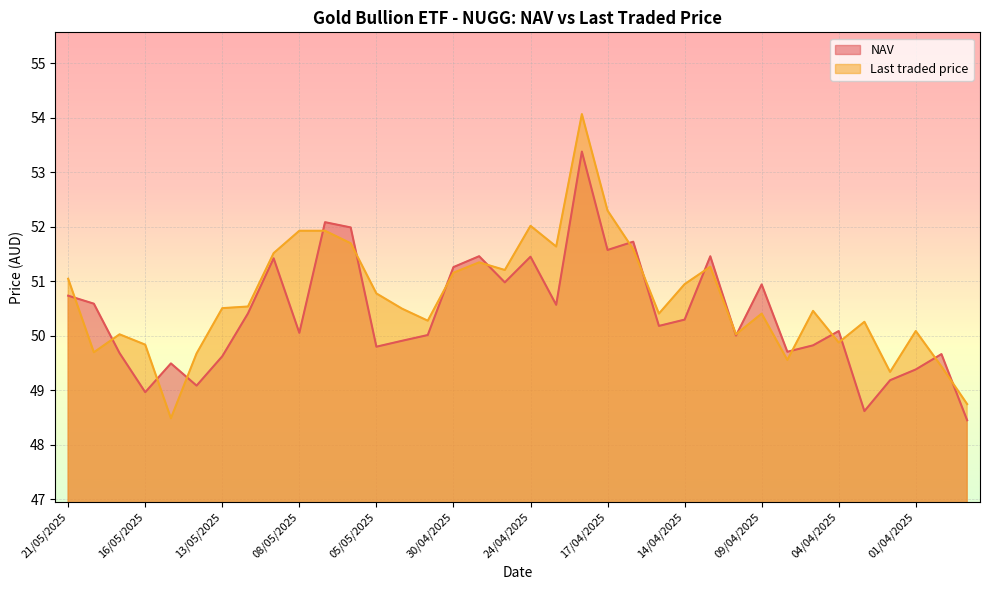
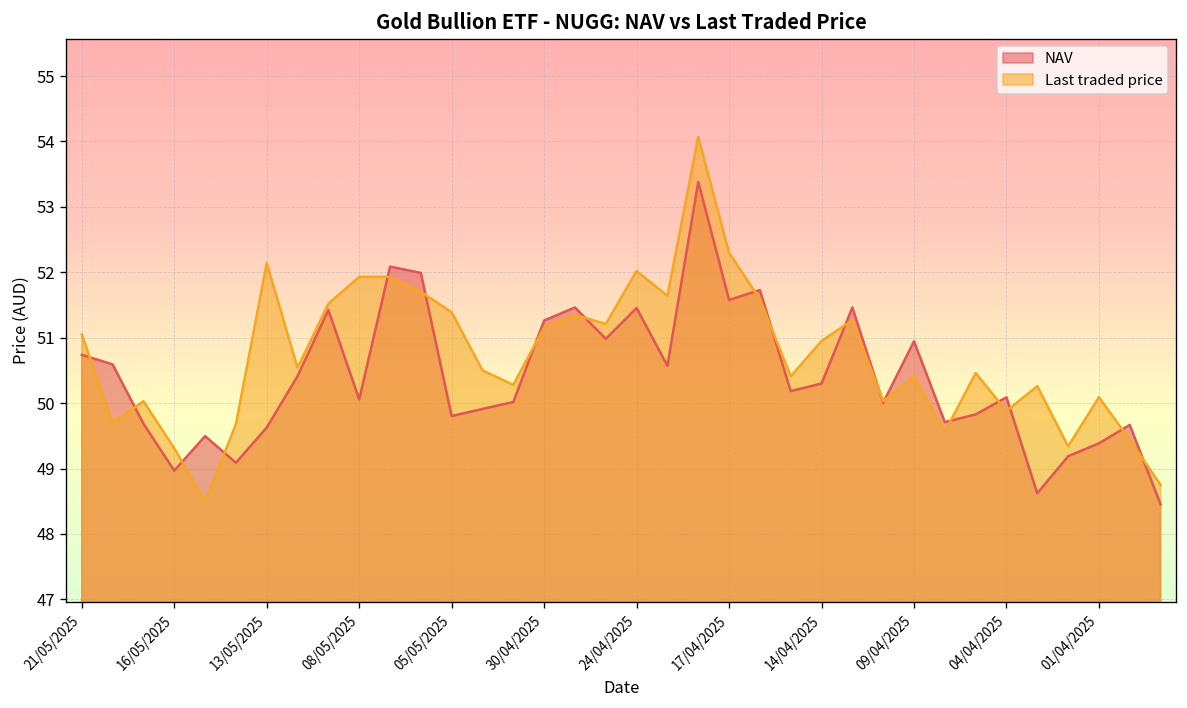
  {
    "NAV": {
      "21/05/2025": 50.7,
      "16/05/2025": 49.0,
      "13/05/2025": 49.6,
      "08/05/2025": 50.1,
      "05/05/2025": 49.8,
      "30/04/2025": 51.3,
      "24/04/2025": 51.5,
      "17/04/2025": 51.6,
      "14/04/2025": 50.3,
      "09/04/2025": 50.9,
      "04/04/2025": 50.1,
      "01/04/2025": 49.4
    },
    "Last traded price": {
      "21/05/2025": 51.1,
-     "16/05/2025": 49.8,
-     "13/05/2025": 50.5,
+     "16/05/2025": 49.3,
+     "13/05/2025": 52.1,
      "08/05/2025": 51.9,
-     "05/05/2025": 50.8,
+     "05/05/2025": 51.4,
      "30/04/2025": 51.2,
      "24/04/2025": 52.0,
      "17/04/2025": 52.3,
      "14/04/2025": 51.0,
      "09/04/2025": 50.4,
      "04/04/2025": 49.9,
      "01/04/2025": 50.1
    }
  }
